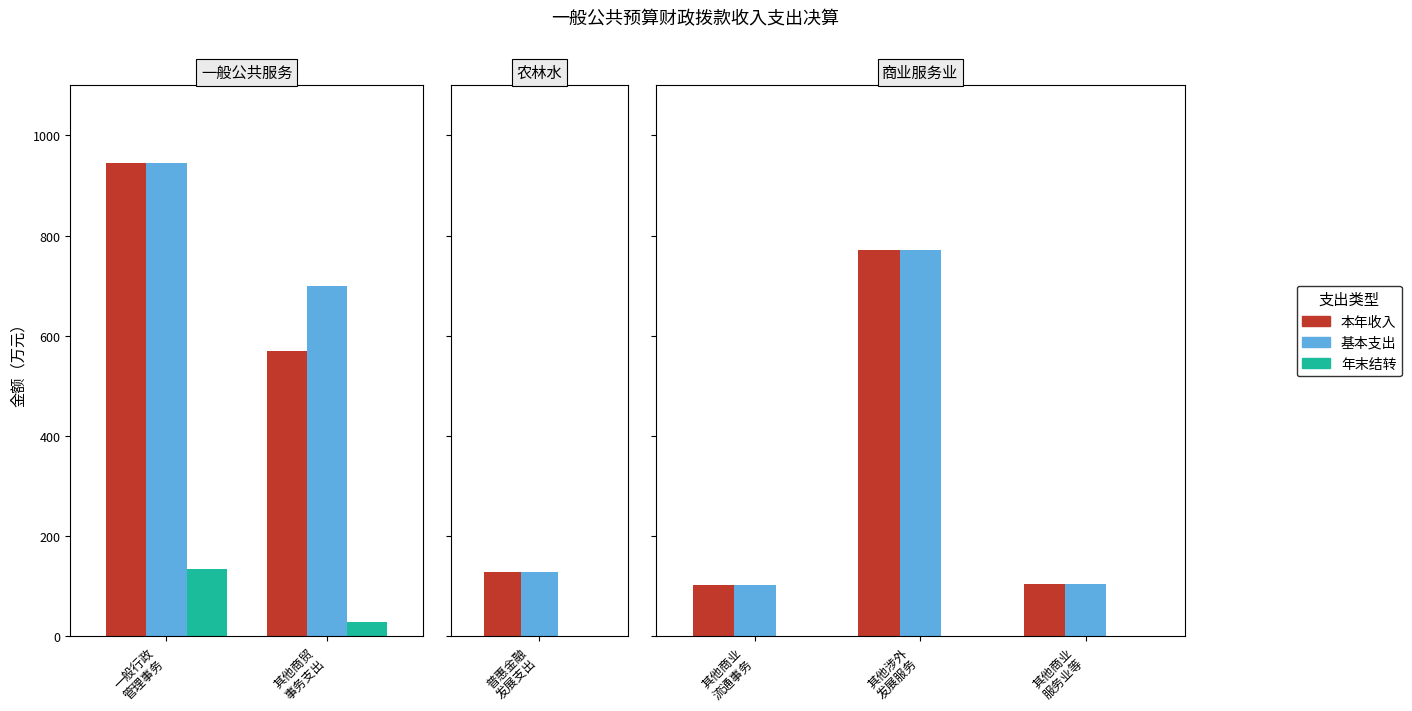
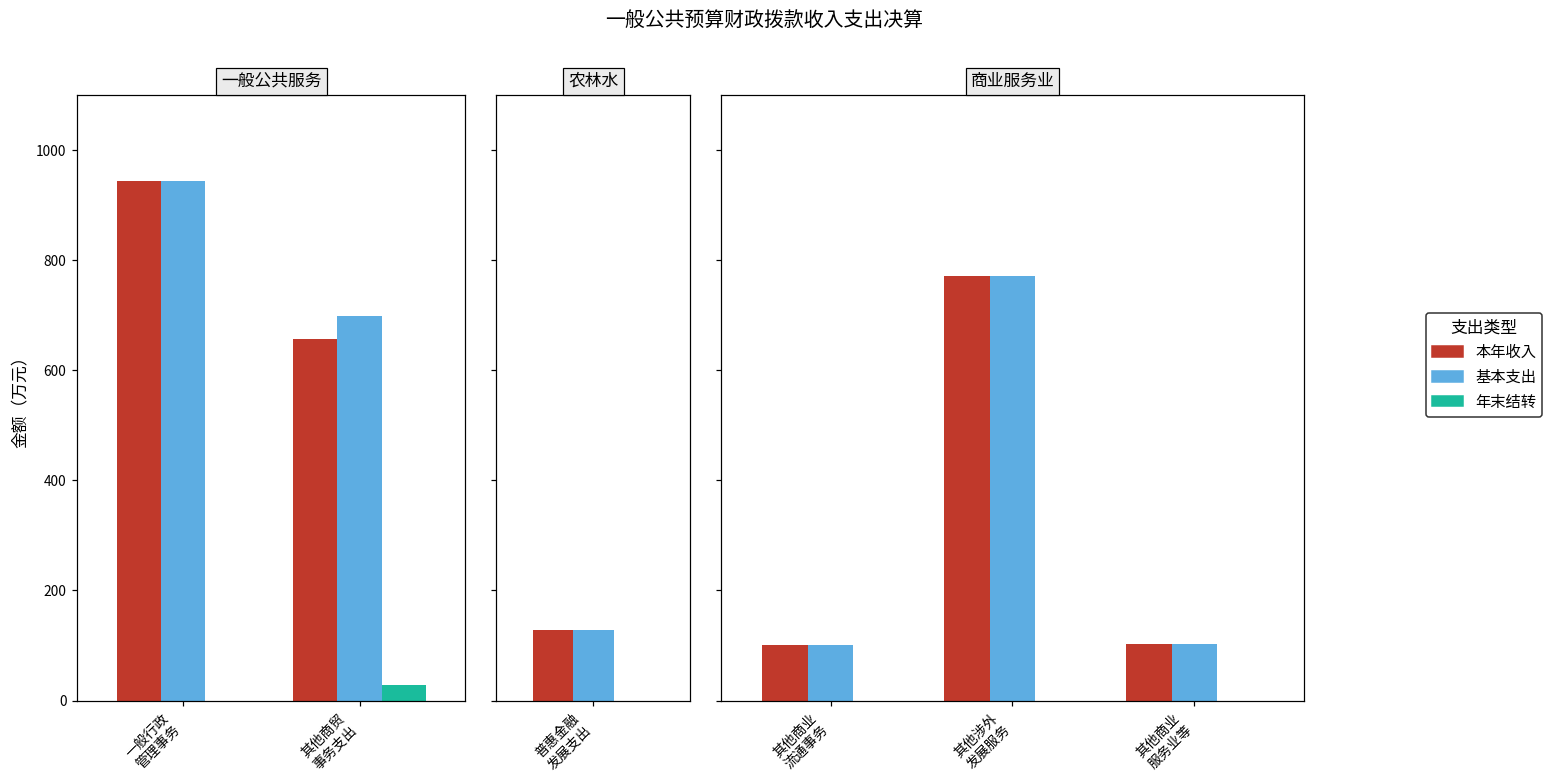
  {
    "一般公共服务": {
      "本年收入": {
        "一般行政 管理事务": 940,
-       "其他商贸 事务支出": 570
+       "其他商贸 事务支出": 660
      },
      "基本支出": {
        "一般行政 管理事务": 940,
        "其他商贸 事务支出": 700
      },
      "年末结转": {
-       "一般行政 管理事务": 140,
+       "一般行政 管理事务": 0,
        "其他商贸 事务支出": 30
      }
    }
  }
